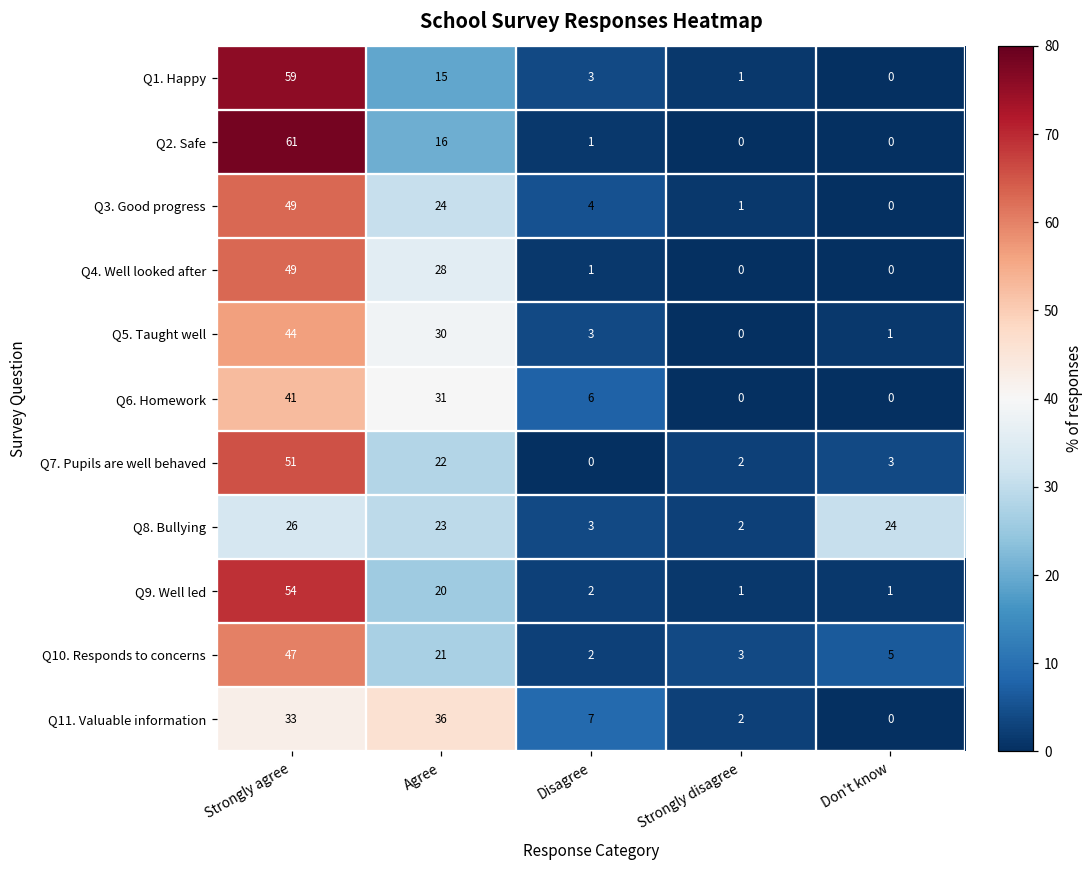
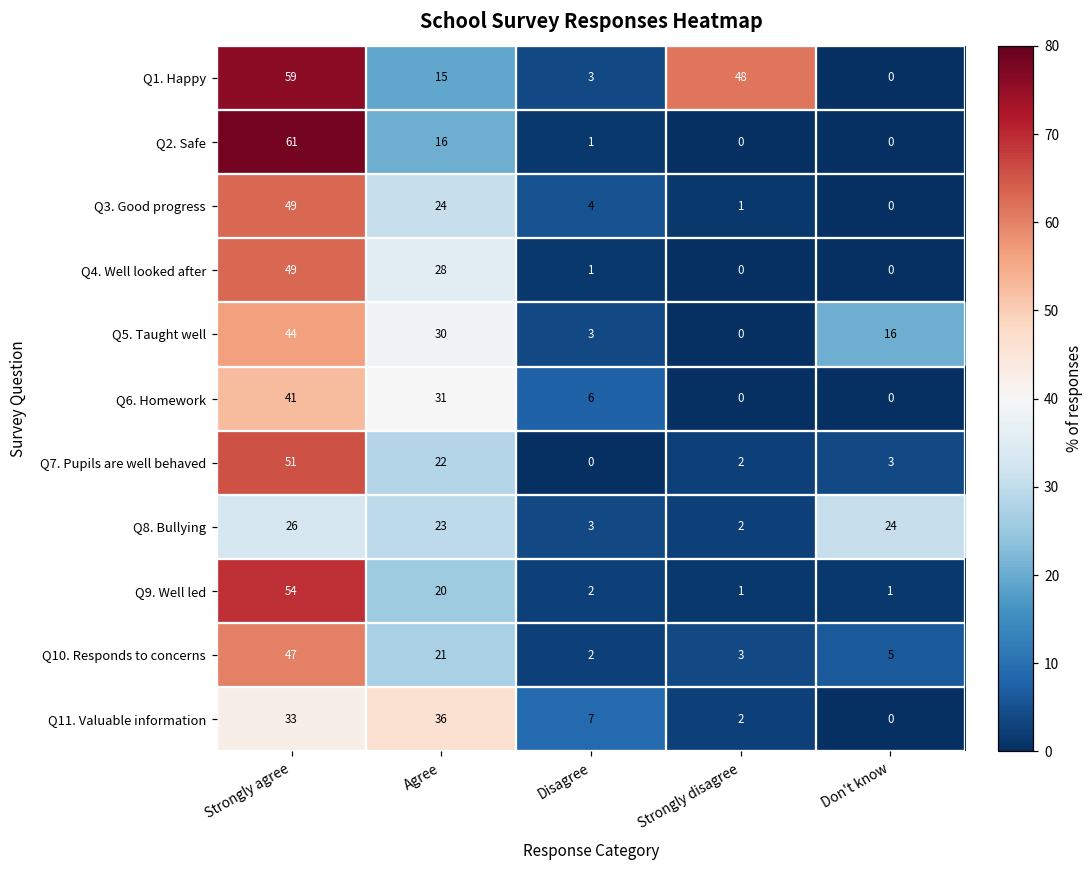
  {
    "Q1. Happy": {
      "Strongly agree": 59,
      "Agree": 15,
      "Disagree": 3,
-     "Strongly disagree": 1,
+     "Strongly disagree": 48,
      "Don't know": 0
    },
    "Q2. Safe": {
      "Strongly agree": 61,
      "Agree": 16,
      "Disagree": 1,
      "Strongly disagree": 0,
      "Don't know": 0
    },
    "Q3. Good progress": {
      "Strongly agree": 49,
      "Agree": 24,
      "Disagree": 4,
      "Strongly disagree": 1,
      "Don't know": 0
    },
    "Q4. Well looked after": {
      "Strongly agree": 49,
      "Agree": 28,
      "Disagree": 1,
      "Strongly disagree": 0,
      "Don't know": 0
    },
    "Q5. Taught well": {
      "Strongly agree": 44,
      "Agree": 30,
      "Disagree": 3,
      "Strongly disagree": 0,
-     "Don't know": 1
+     "Don't know": 16
    },
    "Q6. Homework": {
      "Strongly agree": 41,
      "Agree": 31,
      "Disagree": 6,
      "Strongly disagree": 0,
      "Don't know": 0
    },
    "Q7. Pupils are well behaved": {
      "Strongly agree": 51,
      "Agree": 22,
      "Disagree": 0,
      "Strongly disagree": 2,
      "Don't know": 3
    },
    "Q8. Bullying": {
      "Strongly agree": 26,
      "Agree": 23,
      "Disagree": 3,
      "Strongly disagree": 2,
      "Don't know": 24
    },
    "Q9. Well led": {
      "Strongly agree": 54,
      "Agree": 20,
      "Disagree": 2,
      "Strongly disagree": 1,
      "Don't know": 1
    },
    "Q10. Responds to concerns": {
      "Strongly agree": 47,
      "Agree": 21,
      "Disagree": 2,
      "Strongly disagree": 3,
      "Don't know": 5
    },
    "Q11. Valuable information": {
      "Strongly agree": 33,
      "Agree": 36,
      "Disagree": 7,
      "Strongly disagree": 2,
      "Don't know": 0
    }
  }
